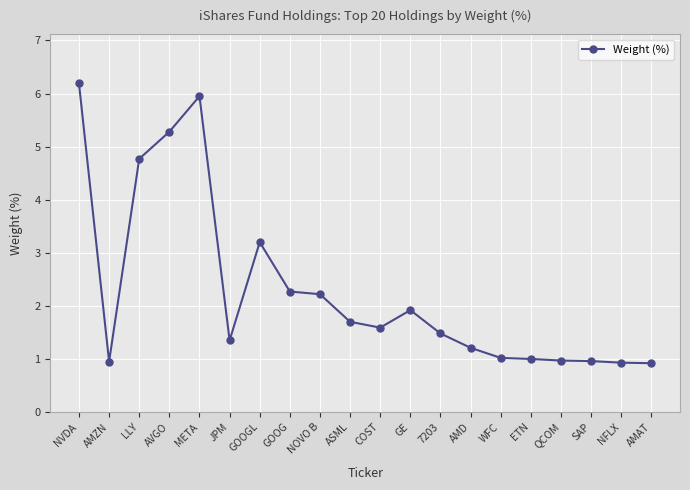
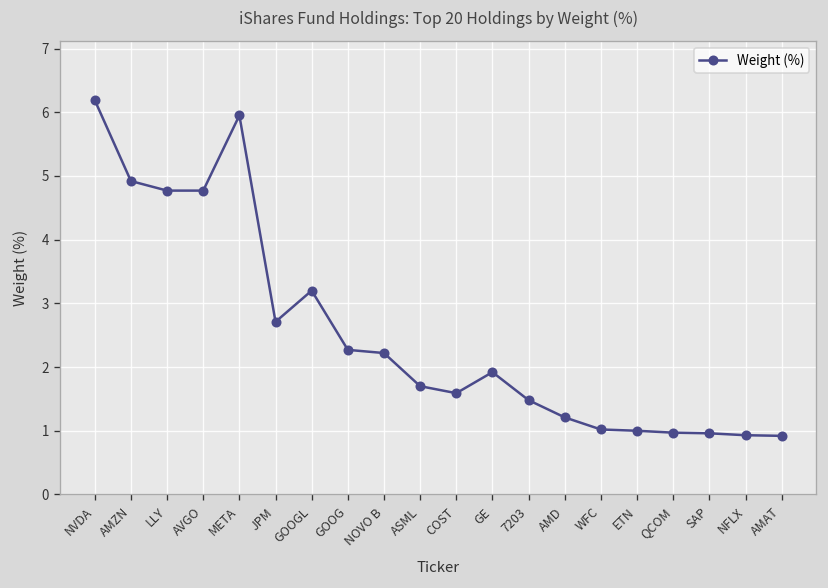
  {
    "NVDA": 6.2,
-   "AMZN": 1.0,
+   "AMZN": 4.9,
    "LLY": 4.8,
-   "AVGO": 5.3,
+   "AVGO": 4.8,
    "META": 6.0,
-   "JPM": 1.4,
+   "JPM": 2.7,
    "GOOGL": 3.2,
    "GOOG": 2.3,
    "NOVO B": 2.2,
    "ASML": 1.7,
    "COST": 1.6,
    "GE": 1.9,
    "7203": 1.5,
    "AMD": 1.2,
    "WFC": 1.0,
    "ETN": 1.0,
    "QCOM": 1.0,
    "SAP": 1.0,
    "NFLX": 0.9,
    "AMAT": 0.9
  }
